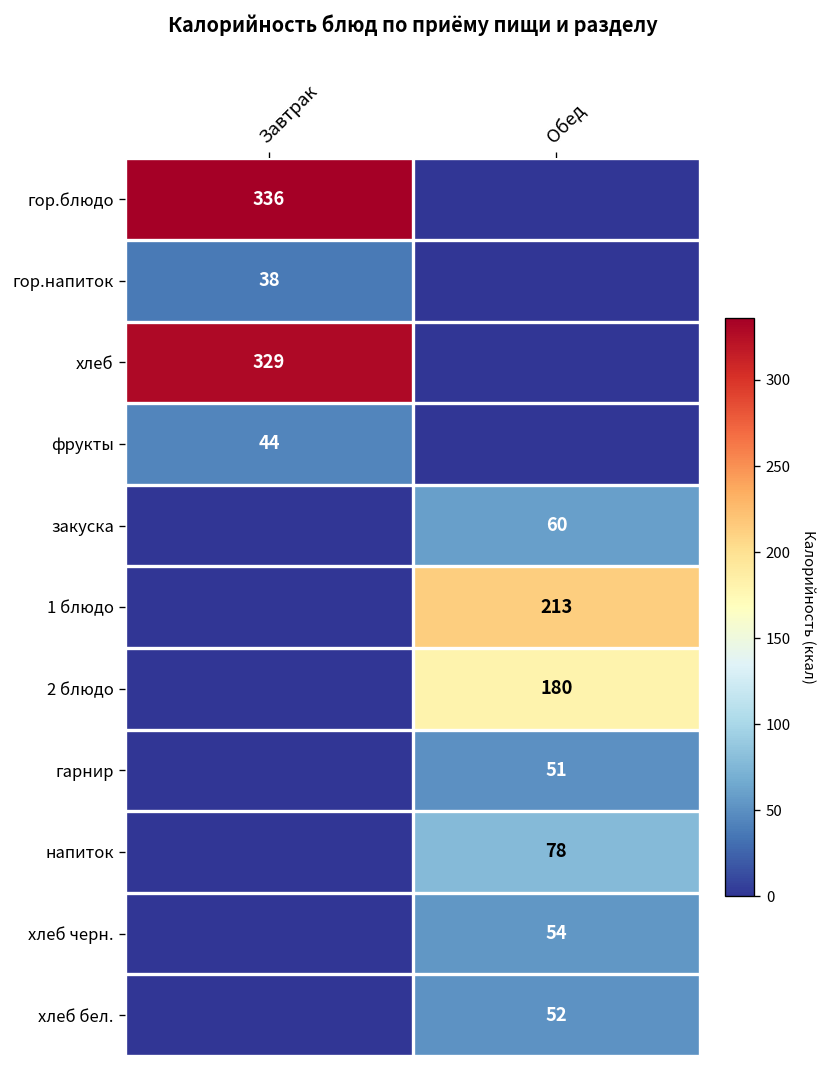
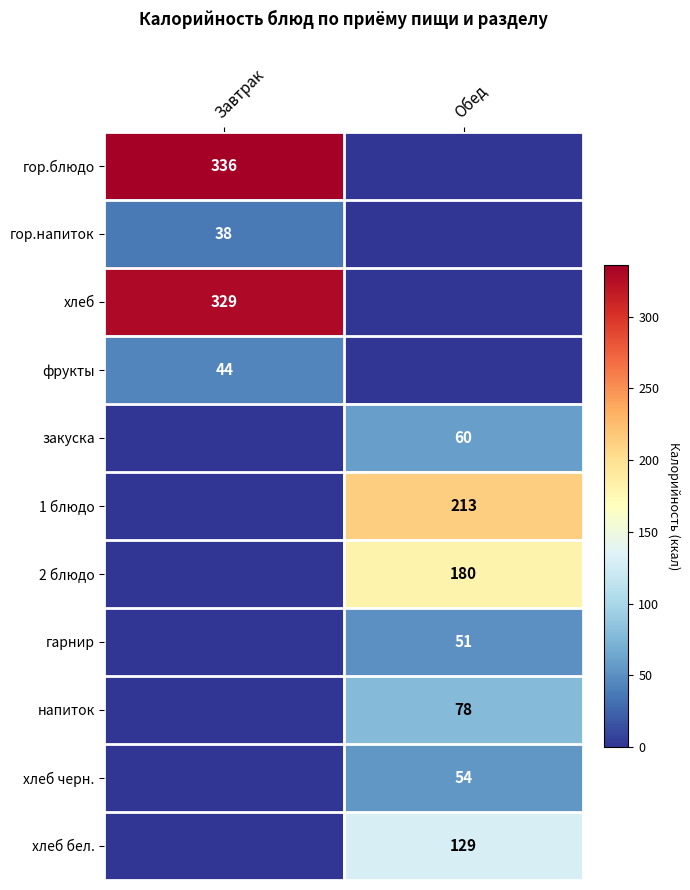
  {
    "гор.блюдо": {
      "Завтрак": 336
    },
    "гор.напиток": {
      "Завтрак": 38
    },
    "хлеб": {
      "Завтрак": 329
    },
    "фрукты": {
      "Завтрак": 44
    },
    "закуска": {
      "Обед": 60
    },
    "1 блюдо": {
      "Обед": 213
    },
    "2 блюдо": {
      "Обед": 180
    },
    "гарнир": {
      "Обед": 51
    },
    "напиток": {
      "Обед": 78
    },
    "хлеб черн.": {
      "Обед": 54
    },
    "хлеб бел.": {
-     "Обед": 52
+     "Обед": 129
    }
  }
